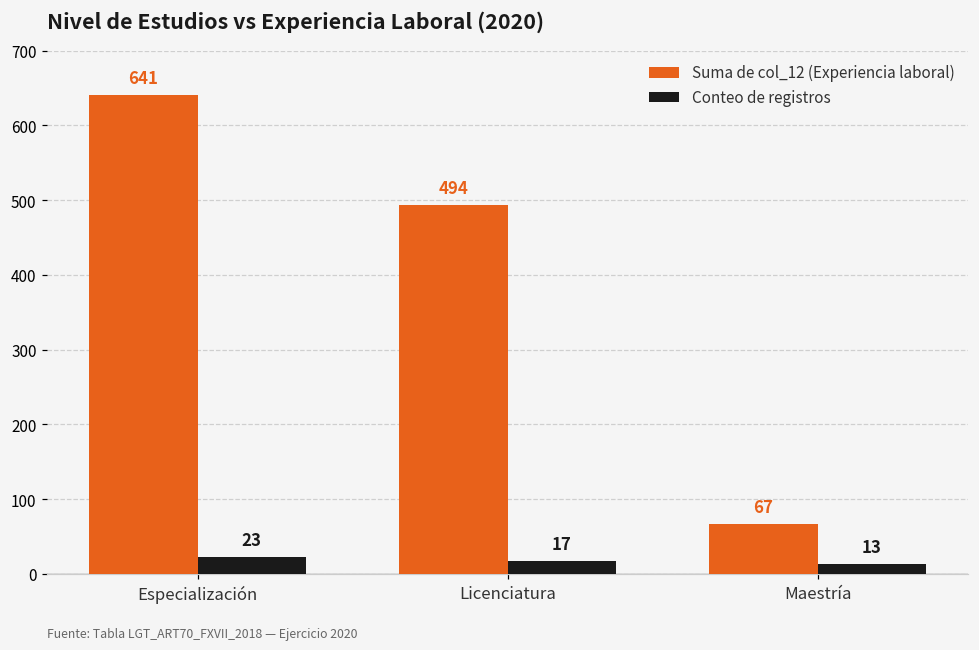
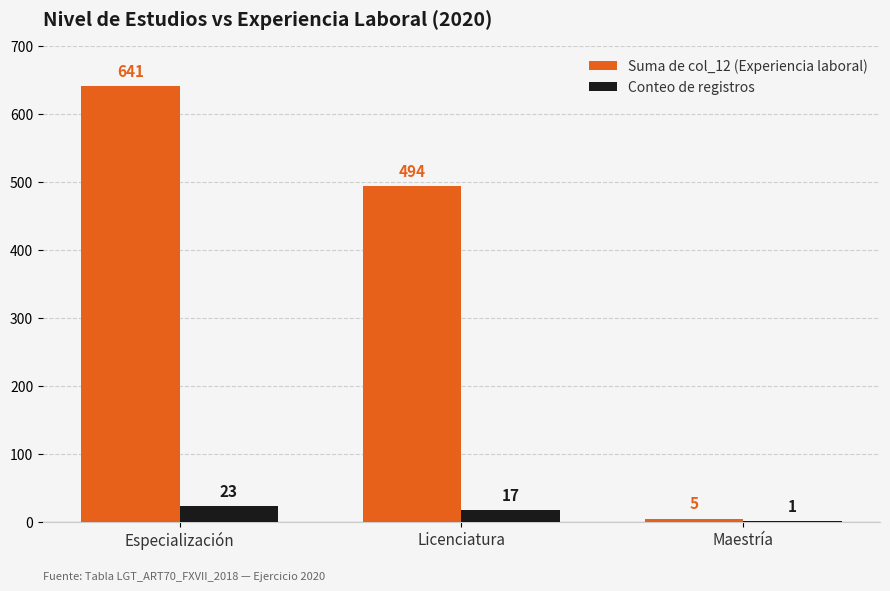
  {
    "Suma de col_12 (Experiencia laboral)": {
      "Especialización": 641,
      "Licenciatura": 494,
-     "Maestría": 67
+     "Maestría": 5
    },
    "Conteo de registros": {
      "Especialización": 23,
      "Licenciatura": 17,
-     "Maestría": 13
+     "Maestría": 1
    }
  }
